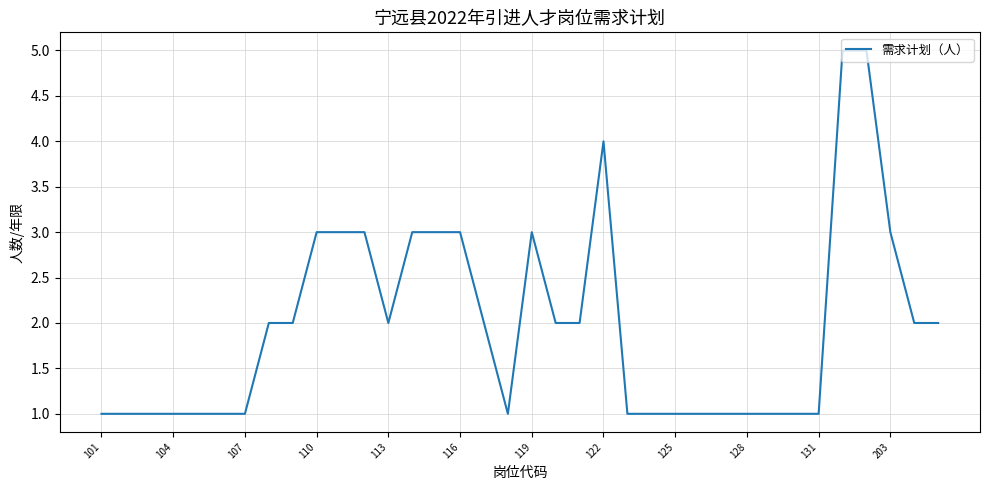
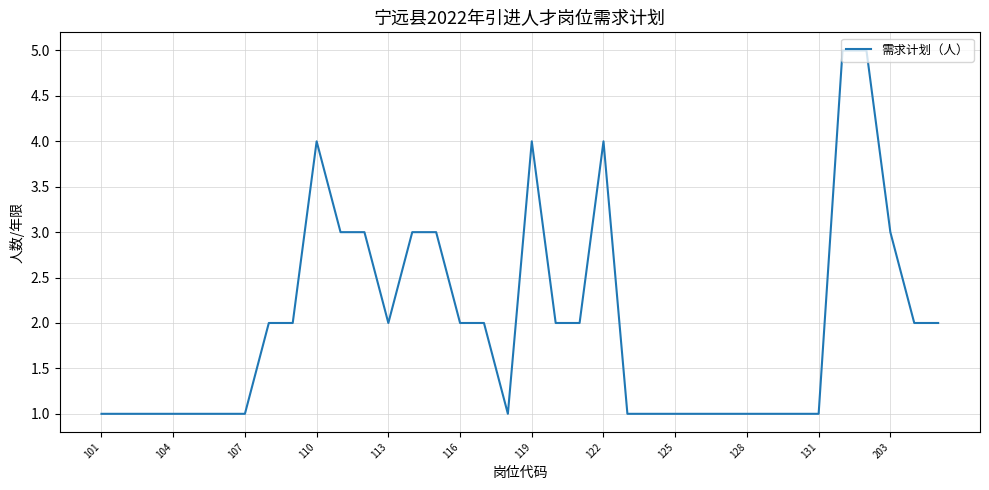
  {
    "101": 1,
    "104": 1,
    "107": 1,
-   "110": 3,
+   "110": 4,
    "113": 2,
-   "116": 3,
-   "119": 3,
+   "116": 2,
+   "119": 4,
    "122": 4,
    "125": 1,
    "128": 1,
    "131": 1,
    "203": 3
  }
